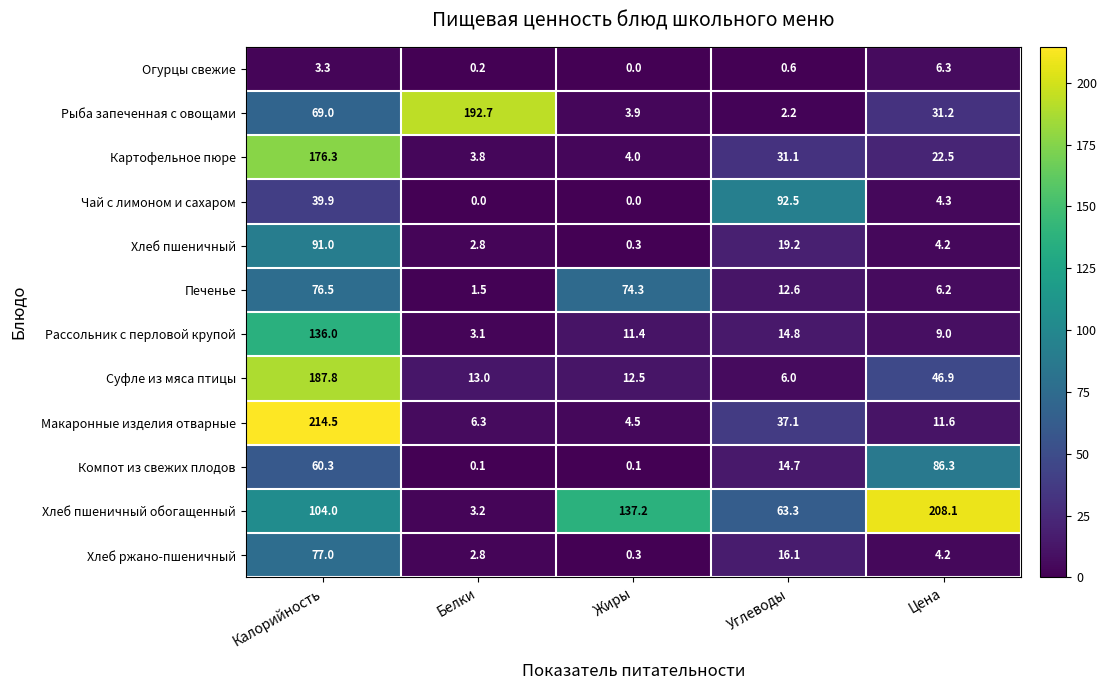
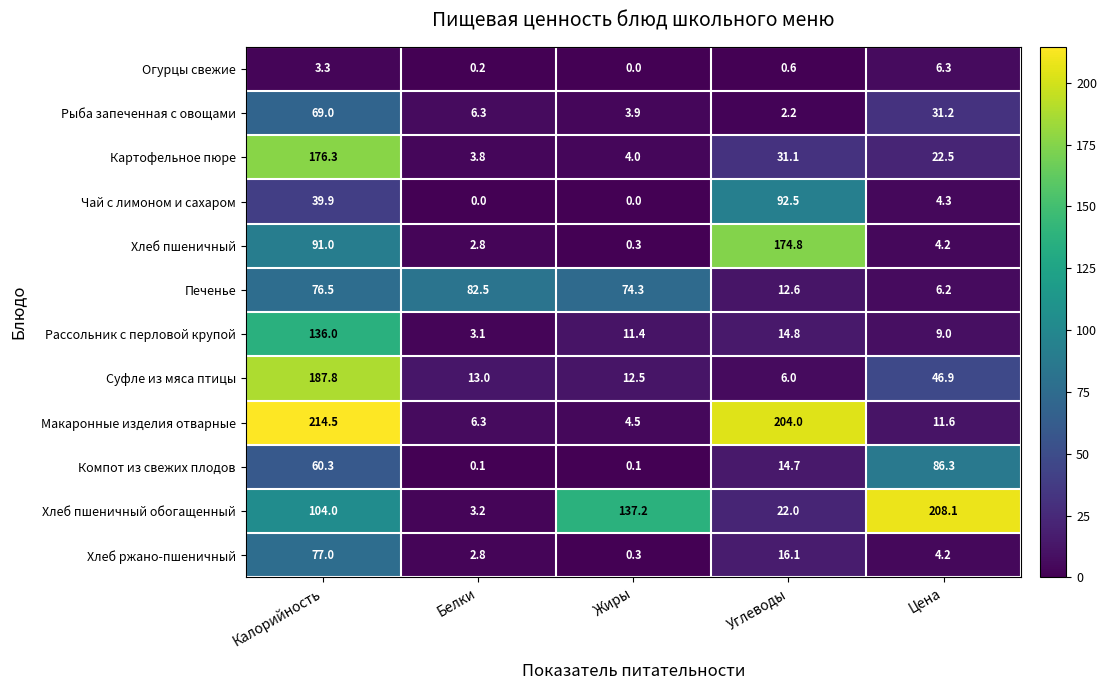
  {
    "Огурцы свежие": {
      "Калорийность": 3.3,
      "Белки": 0.2,
      "Жиры": 0.0,
      "Углеводы": 0.6,
      "Цена": 6.3
    },
    "Рыба запеченная с овощами": {
      "Калорийность": 69.0,
-     "Белки": 192.7,
+     "Белки": 6.3,
      "Жиры": 3.9,
      "Углеводы": 2.2,
      "Цена": 31.2
    },
    "Картофельное пюре": {
      "Калорийность": 176.3,
      "Белки": 3.8,
      "Жиры": 4.0,
      "Углеводы": 31.1,
      "Цена": 22.5
    },
    "Чай с лимоном и сахаром": {
      "Калорийность": 39.9,
      "Белки": 0.0,
      "Жиры": 0.0,
      "Углеводы": 92.5,
      "Цена": 4.3
    },
    "Хлеб пшеничный": {
      "Калорийность": 91.0,
      "Белки": 2.8,
      "Жиры": 0.3,
-     "Углеводы": 19.2,
+     "Углеводы": 174.8,
      "Цена": 4.2
    },
    "Печенье": {
      "Калорийность": 76.5,
-     "Белки": 1.5,
+     "Белки": 82.5,
      "Жиры": 74.3,
      "Углеводы": 12.6,
      "Цена": 6.2
    },
    "Рассольник с перловой крупой": {
      "Калорийность": 136.0,
      "Белки": 3.1,
      "Жиры": 11.4,
      "Углеводы": 14.8,
      "Цена": 9.0
    },
    "Суфле из мяса птицы": {
      "Калорийность": 187.8,
      "Белки": 13.0,
      "Жиры": 12.5,
      "Углеводы": 6.0,
      "Цена": 46.9
    },
    "Макаронные изделия отварные": {
      "Калорийность": 214.5,
      "Белки": 6.3,
      "Жиры": 4.5,
-     "Углеводы": 37.1,
+     "Углеводы": 204.0,
      "Цена": 11.6
    },
    "Компот из свежих плодов": {
      "Калорийность": 60.3,
      "Белки": 0.1,
      "Жиры": 0.1,
      "Углеводы": 14.7,
      "Цена": 86.3
    },
    "Хлеб пшеничный обогащенный": {
      "Калорийность": 104.0,
      "Белки": 3.2,
      "Жиры": 137.2,
-     "Углеводы": 63.3,
+     "Углеводы": 22.0,
      "Цена": 208.1
    },
    "Хлеб ржано-пшеничный": {
      "Калорийность": 77.0,
      "Белки": 2.8,
      "Жиры": 0.3,
      "Углеводы": 16.1,
      "Цена": 4.2
    }
  }
